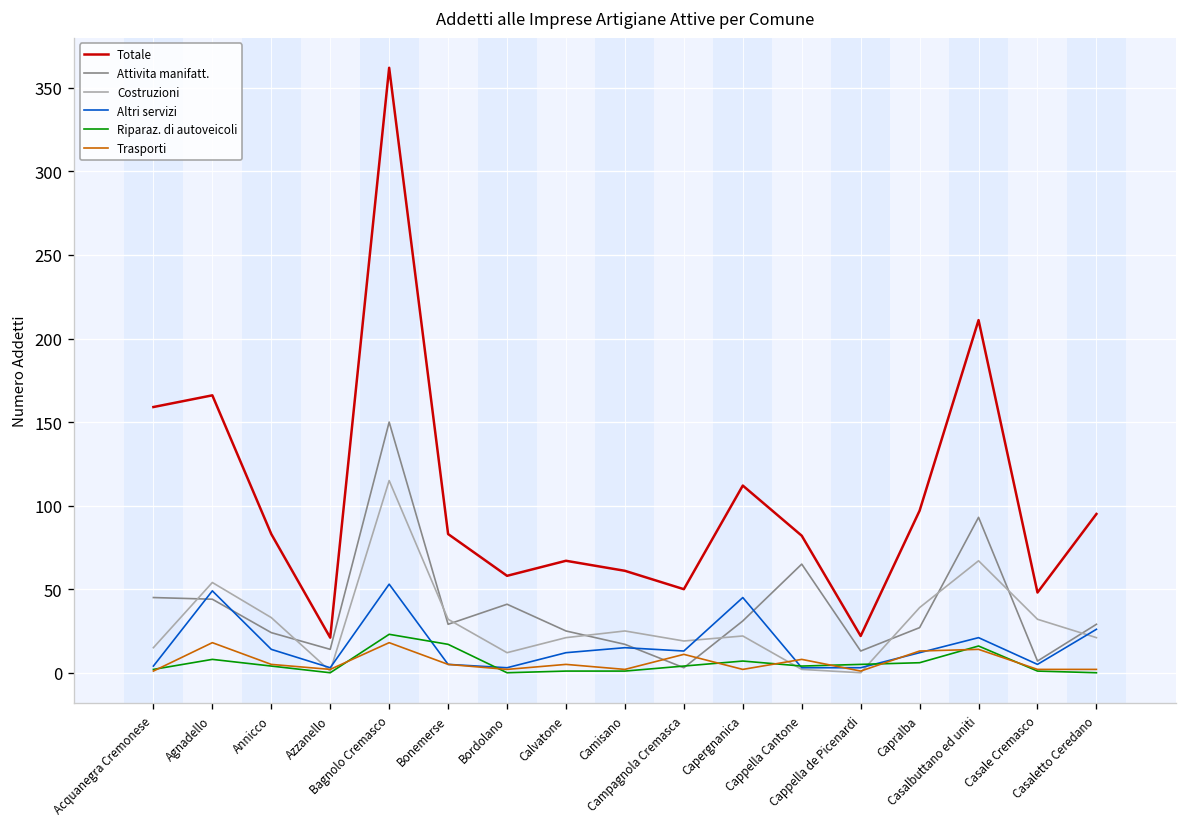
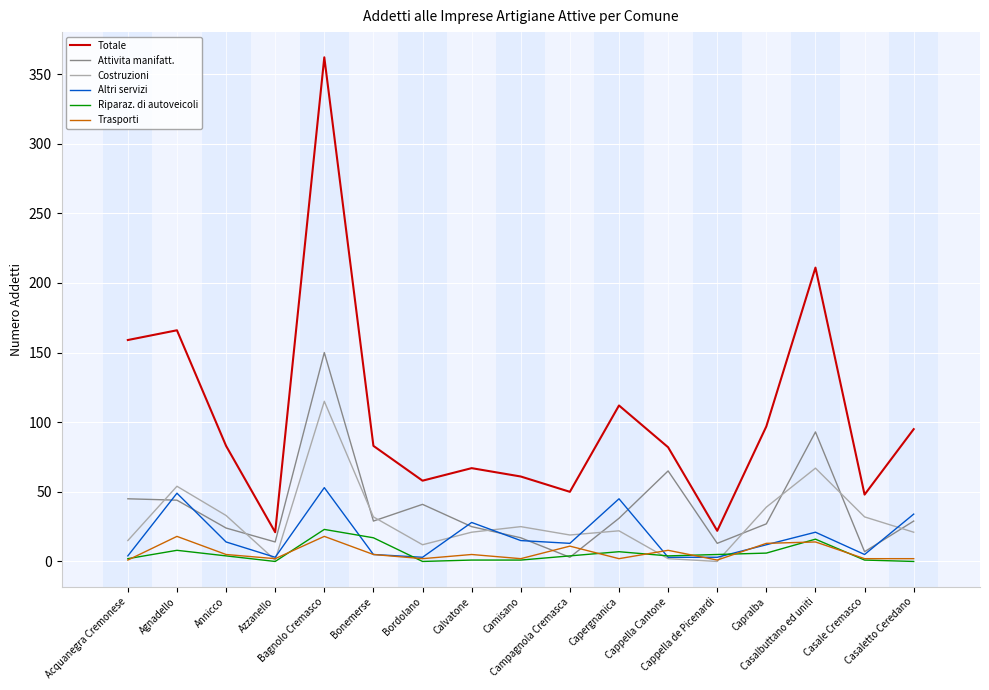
  {
    "Totale": {
      "Acquanegra Cremonese": 159,
      "Agnadello": 166,
      "Annicco": 83,
      "Azzanello": 21,
      "Bagnolo Cremasco": 362,
      "Bonemerse": 83,
      "Bordolano": 58,
      "Calvatone": 67,
      "Camisano": 61,
      "Campagnola Cremasca": 50,
      "Capergnanica": 112,
      "Cappella Cantone": 82,
      "Cappella de Picenardi": 22,
      "Capralba": 97,
      "Casalbuttano ed uniti": 211,
      "Casale Cremasco": 48,
      "Casaletto Ceredano": 95
    },
    "Altri servizi": {
      "Acquanegra Cremonese": 4,
      "Agnadello": 49,
      "Annicco": 14,
      "Bagnolo Cremasco": 53,
-     "Calvatone": 12,
+     "Calvatone": 28,
      "Camisano": 15,
      "Campagnola Cremasca": 13,
      "Capergnanica": 45,
      "Cappella de Picenardi": 3,
      "Casalbuttano ed uniti": 21,
      "Casale Cremasco": 5,
-     "Casaletto Ceredano": 26
+     "Casaletto Ceredano": 34
    },
    "Riparaz. di autoveicoli": {
      "Agnadello": 8,
      "Bagnolo Cremasco": 23,
      "Bonemerse": 17,
      "Bordolano": 0,
      "Calvatone": 1,
      "Capergnanica": 7,
      "Cappella de Picenardi": 5,
      "Capralba": 6,
      "Casalbuttano ed uniti": 16,
      "Casaletto Ceredano": 0
    },
    "Trasporti": {
      "Agnadello": 18,
      "Bagnolo Cremasco": 18,
      "Calvatone": 5,
      "Campagnola Cremasca": 11,
      "Capergnanica": 2,
      "Cappella Cantone": 8,
      "Casalbuttano ed uniti": 14,
      "Casaletto Ceredano": 2
    }
  }
